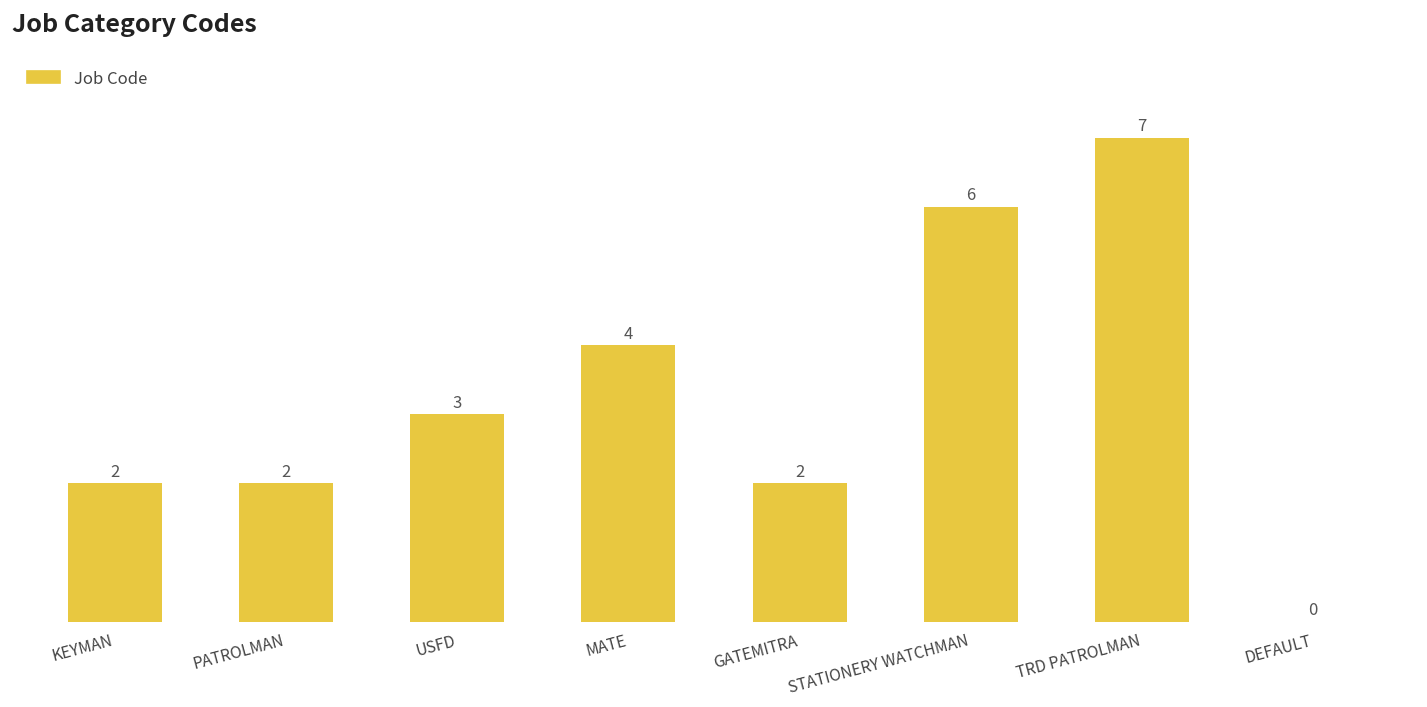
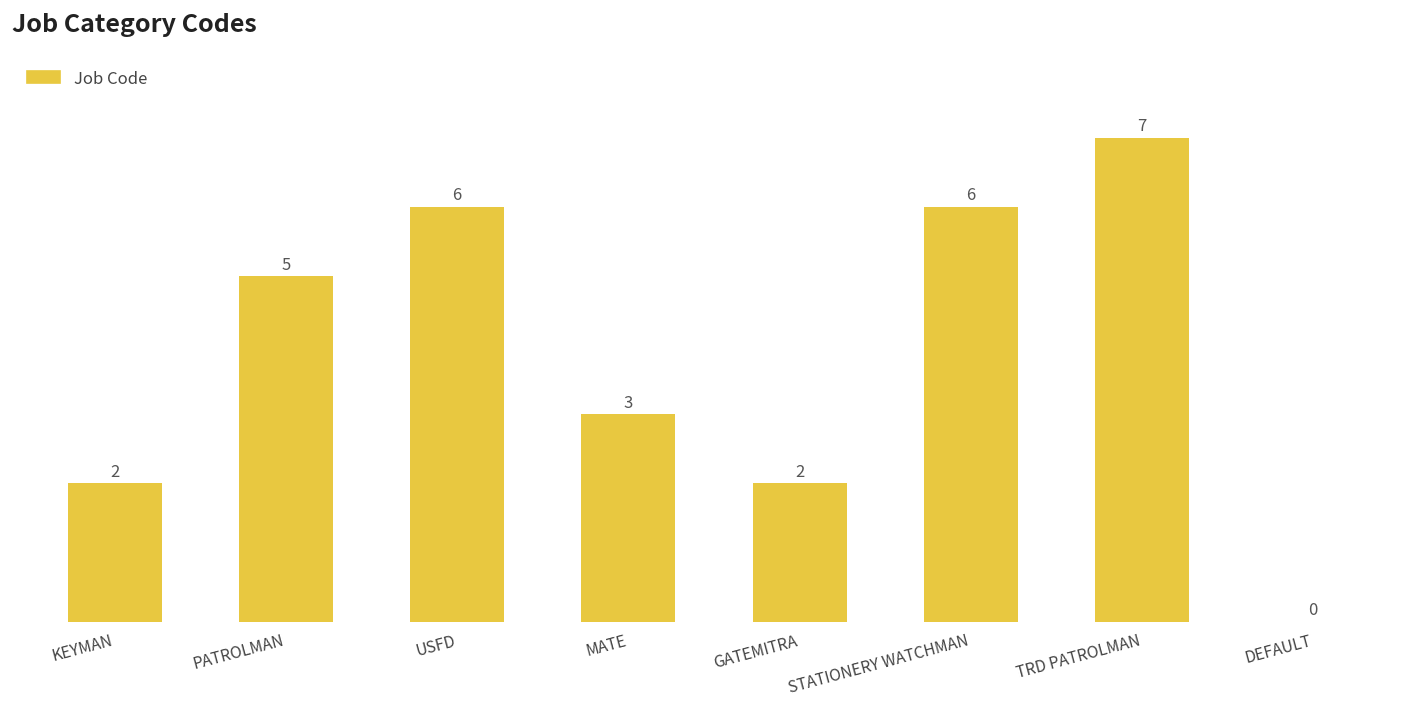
  {
    "KEYMAN": 2,
-   "PATROLMAN": 2,
-   "USFD": 3,
-   "MATE": 4,
+   "PATROLMAN": 5,
+   "USFD": 6,
+   "MATE": 3,
    "GATEMITRA": 2,
    "STATIONERY WATCHMAN": 6,
    "TRD PATROLMAN": 7,
    "DEFAULT": 0
  }
